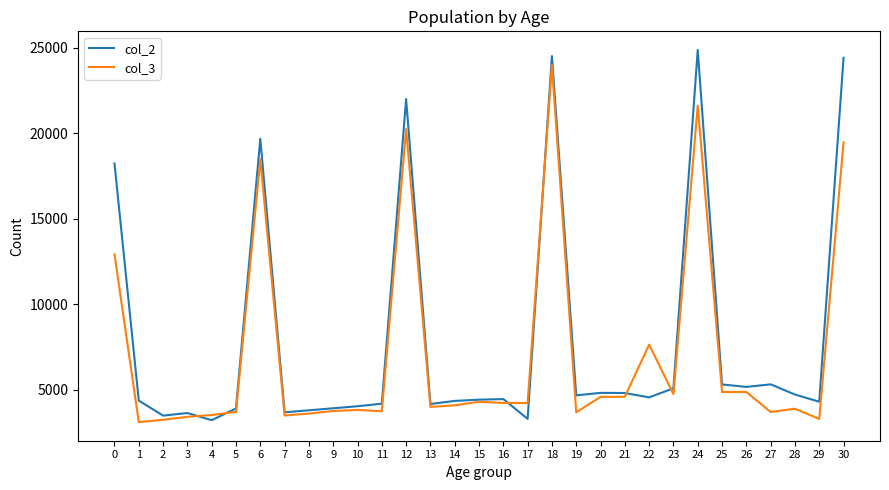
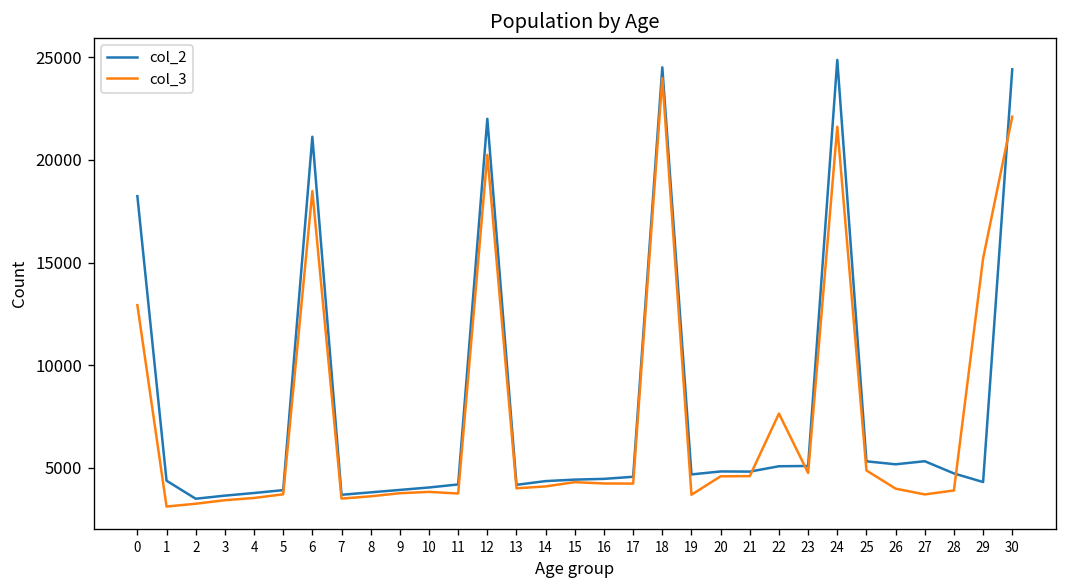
  {
    "col_2": {
      "0": 18200,
      "1": 4400,
      "2": 3500,
      "3": 3700,
-     "4": 3200,
+     "4": 3800,
      "5": 3900,
-     "6": 19700,
+     "6": 21100,
      "7": 3700,
      "8": 3800,
      "9": 3900,
      "10": 4000,
      "11": 4200,
      "12": 22000,
      "13": 4200,
      "14": 4400,
      "16": 4500,
-     "17": 3300,
+     "17": 4600,
      "18": 24500,
      "19": 4700,
      "20": 4800,
      "21": 4800,
-     "22": 4600,
+     "22": 5100,
      "23": 5100,
      "24": 24900,
      "25": 5300,
      "26": 5200,
      "27": 5300,
      "28": 4700,
      "29": 4300,
      "30": 24400
    },
    "col_3": {
      "0": 12900,
      "1": 3100,
      "2": 3300,
      "3": 3400,
      "4": 3500,
      "5": 3700,
      "6": 18500,
      "7": 3500,
      "8": 3600,
      "9": 3800,
      "10": 3800,
      "11": 3800,
      "12": 20200,
      "13": 4000,
      "14": 4100,
      "16": 4200,
      "17": 4200,
      "18": 24000,
      "19": 3700,
      "20": 4600,
      "21": 4600,
      "22": 7600,
      "23": 4800,
      "24": 21600,
      "25": 4900,
-     "26": 4900,
+     "26": 4000,
      "27": 3700,
      "28": 3900,
-     "29": 3300,
-     "30": 19500
+     "29": 15200,
+     "30": 22100
    }
  }
